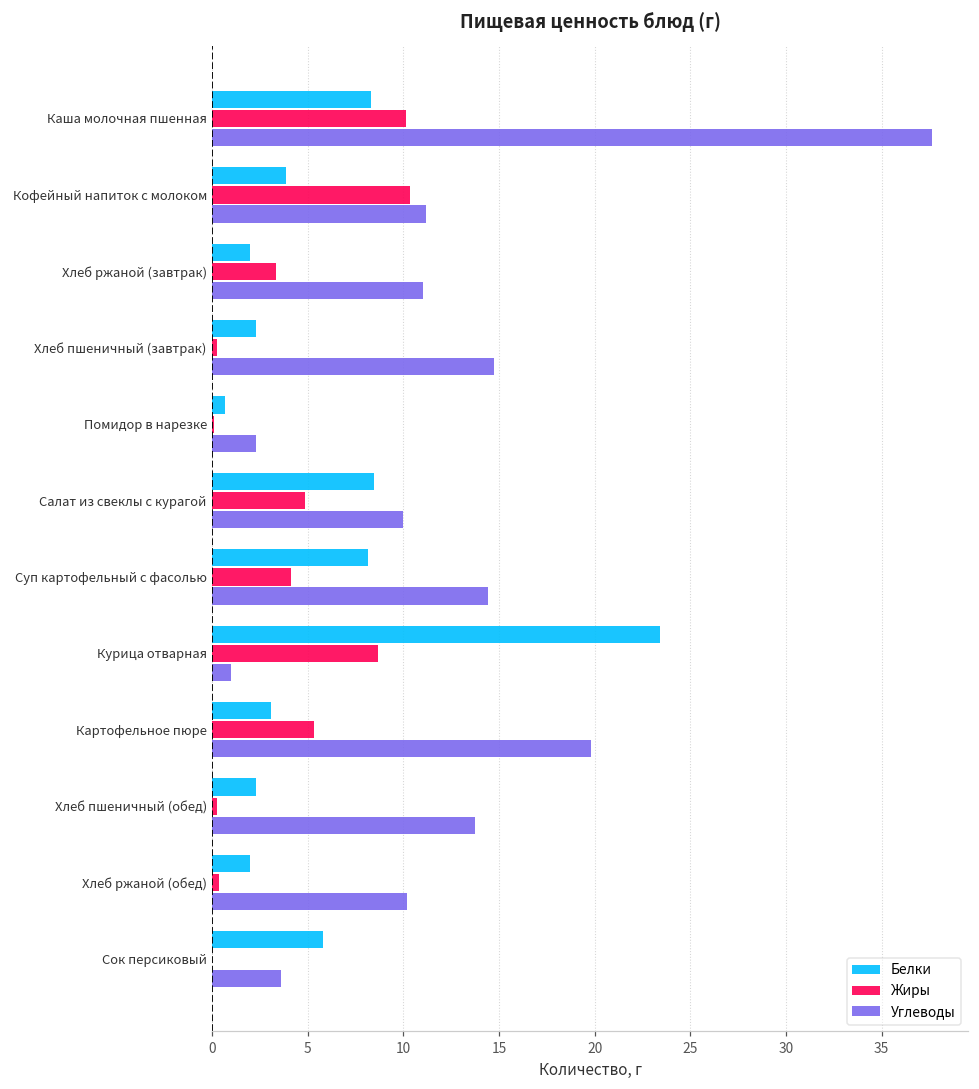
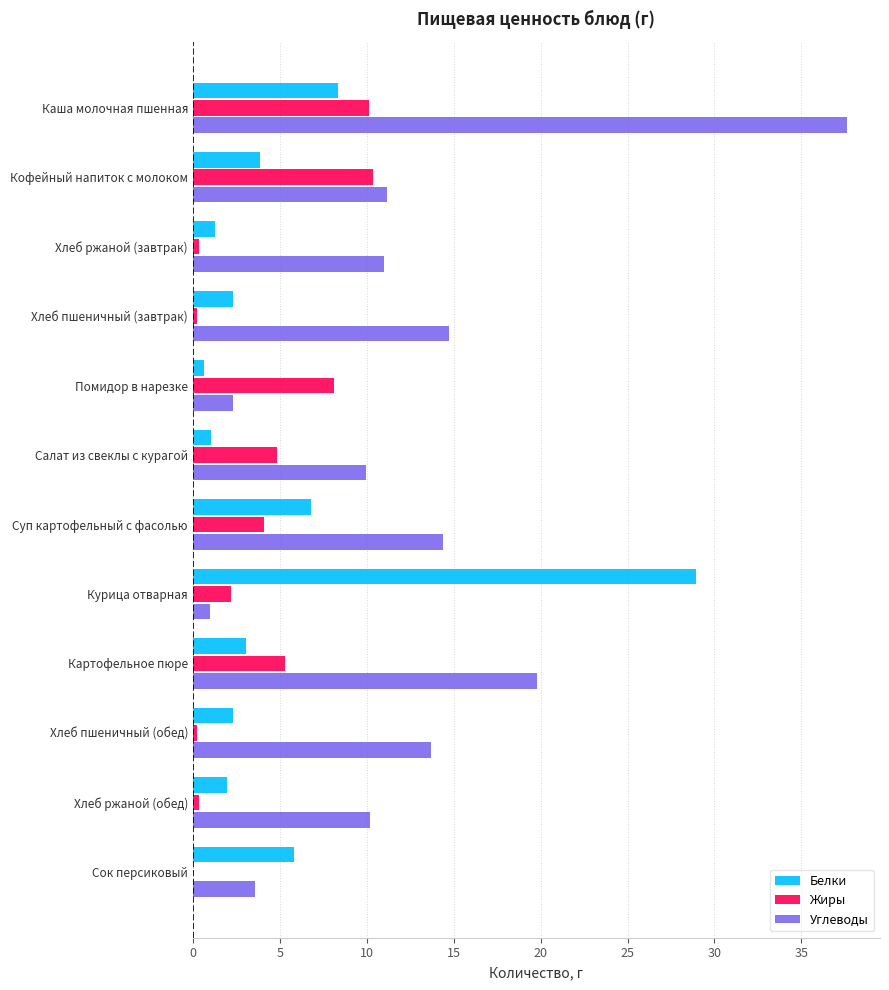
  {
    "Белки": {
      "Каша молочная пшенная": 8.3,
      "Кофейный напиток с молоком": 3.9,
-     "Хлеб ржаной (завтрак)": 2.0,
+     "Хлеб ржаной (завтрак)": 1.3,
      "Хлеб пшеничный (завтрак)": 2.3,
      "Помидор в нарезке": 0.7,
-     "Салат из свеклы с курагой": 8.4,
-     "Суп картофельный с фасолью": 8.1,
-     "Курица отварная": 23.4,
+     "Салат из свеклы с курагой": 1.1,
+     "Суп картофельный с фасолью": 6.8,
+     "Курица отварная": 28.9,
      "Картофельное пюре": 3.1,
      "Хлеб пшеничный (обед)": 2.3,
      "Хлеб ржаной (обед)": 2.0,
      "Сок персиковый": 5.8
    },
    "Жиры": {
      "Каша молочная пшенная": 10.1,
      "Кофейный напиток с молоком": 10.3,
-     "Хлеб ржаной (завтрак)": 3.4,
+     "Хлеб ржаной (завтрак)": 0.4,
      "Хлеб пшеничный (завтрак)": 0.2,
-     "Помидор в нарезке": 0.1,
+     "Помидор в нарезке": 8.1,
      "Салат из свеклы с курагой": 4.9,
      "Суп картофельный с фасолью": 4.1,
-     "Курица отварная": 8.7,
+     "Курица отварная": 2.2,
      "Картофельное пюре": 5.3,
      "Хлеб пшеничный (обед)": 0.2,
      "Хлеб ржаной (обед)": 0.4,
      "Сок персиковый": 0.0
    },
    "Углеводы": {
      "Каша молочная пшенная": 37.6,
      "Кофейный напиток с молоком": 11.2,
      "Хлеб ржаной (завтрак)": 11.0,
      "Хлеб пшеничный (завтрак)": 14.8,
      "Помидор в нарезке": 2.3,
      "Салат из свеклы с курагой": 10.0,
      "Суп картофельный с фасолью": 14.4,
      "Курица отварная": 1.0,
      "Картофельное пюре": 19.8,
      "Хлеб пшеничный (обед)": 13.7,
      "Хлеб ржаной (обед)": 10.2,
      "Сок персиковый": 3.6
    }
  }
